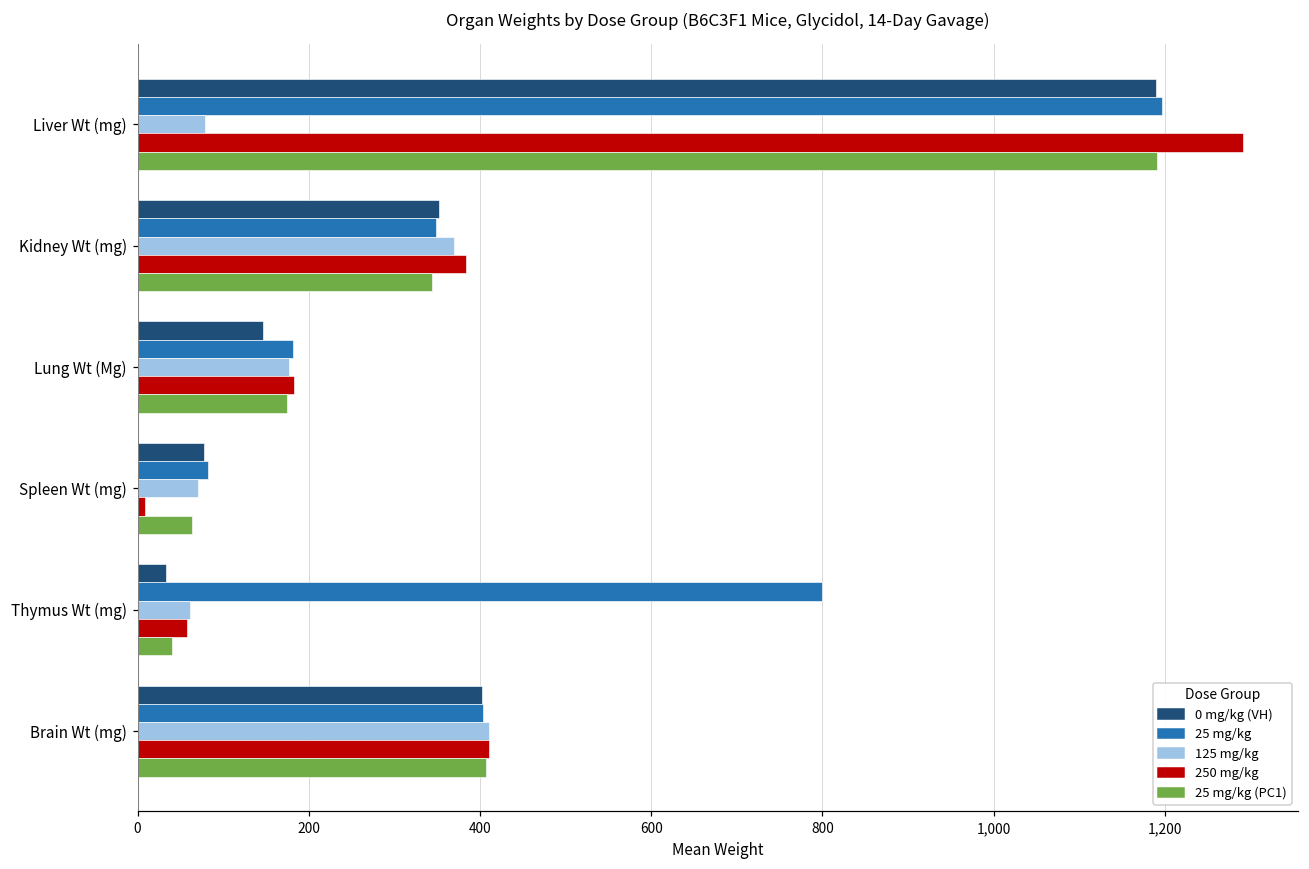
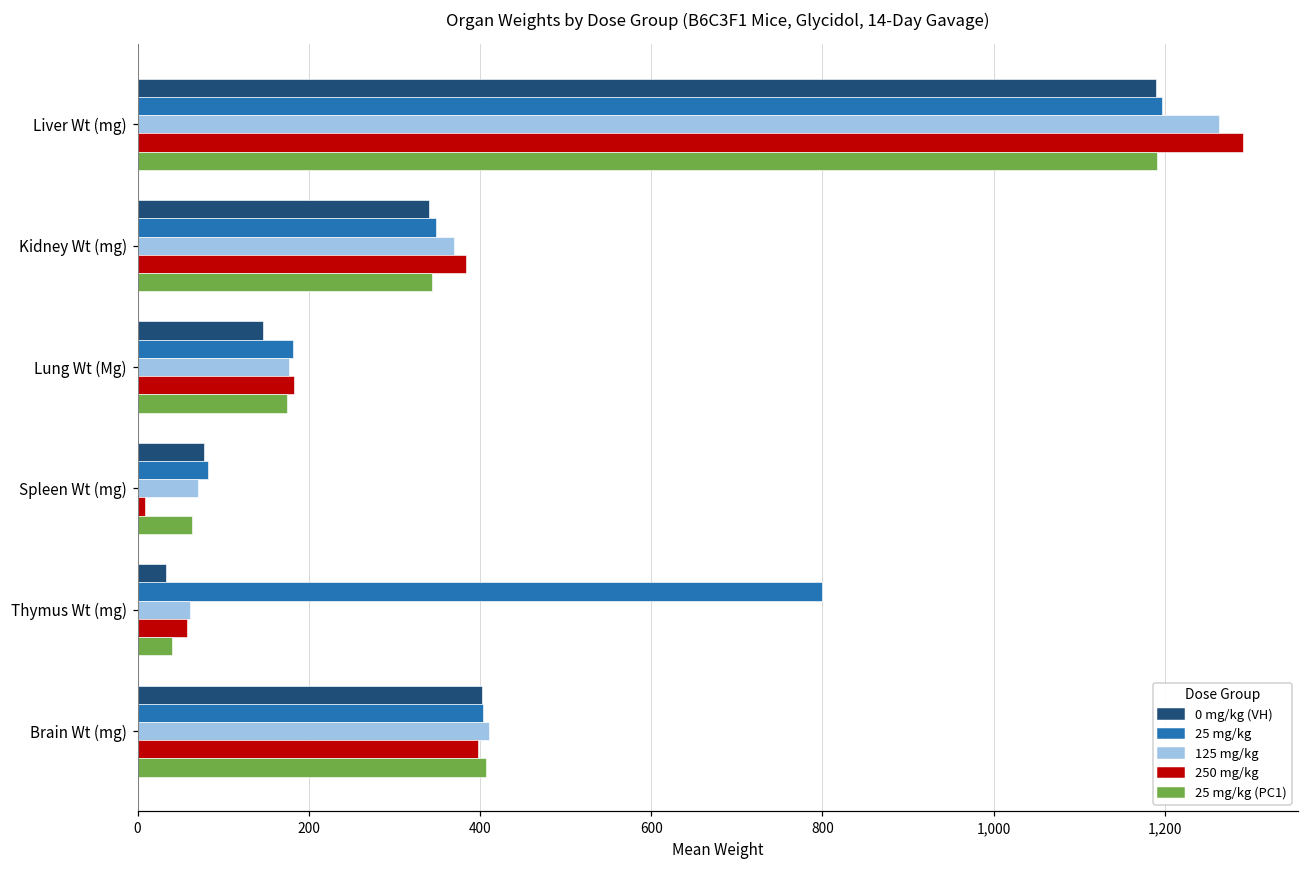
  {
    "0 mg/kg (VH)": {
      "Liver Wt (mg)": "1,190",
-     "Kidney Wt (mg)": "350",
+     "Kidney Wt (mg)": "340",
      "Lung Wt (Mg)": "150",
      "Spleen Wt (mg)": "80",
      "Thymus Wt (mg)": "30",
      "Brain Wt (mg)": "400"
    },
    "25 mg/kg": {
      "Liver Wt (mg)": "1,200",
      "Kidney Wt (mg)": "350",
      "Lung Wt (Mg)": "180",
      "Spleen Wt (mg)": "80",
      "Thymus Wt (mg)": "800",
      "Brain Wt (mg)": "400"
    },
    "125 mg/kg": {
-     "Liver Wt (mg)": "80",
+     "Liver Wt (mg)": "1,260",
      "Kidney Wt (mg)": "370",
      "Lung Wt (Mg)": "180",
      "Spleen Wt (mg)": "70",
      "Thymus Wt (mg)": "60",
      "Brain Wt (mg)": "410"
    },
    "250 mg/kg": {
      "Liver Wt (mg)": "1,290",
      "Kidney Wt (mg)": "380",
      "Lung Wt (Mg)": "180",
      "Spleen Wt (mg)": "10",
      "Thymus Wt (mg)": "60",
-     "Brain Wt (mg)": "410"
+     "Brain Wt (mg)": "400"
    },
    "25 mg/kg (PC1)": {
      "Liver Wt (mg)": "1,190",
      "Kidney Wt (mg)": "340",
      "Lung Wt (Mg)": "170",
      "Spleen Wt (mg)": "60",
      "Thymus Wt (mg)": "40",
      "Brain Wt (mg)": "410"
    }
  }
